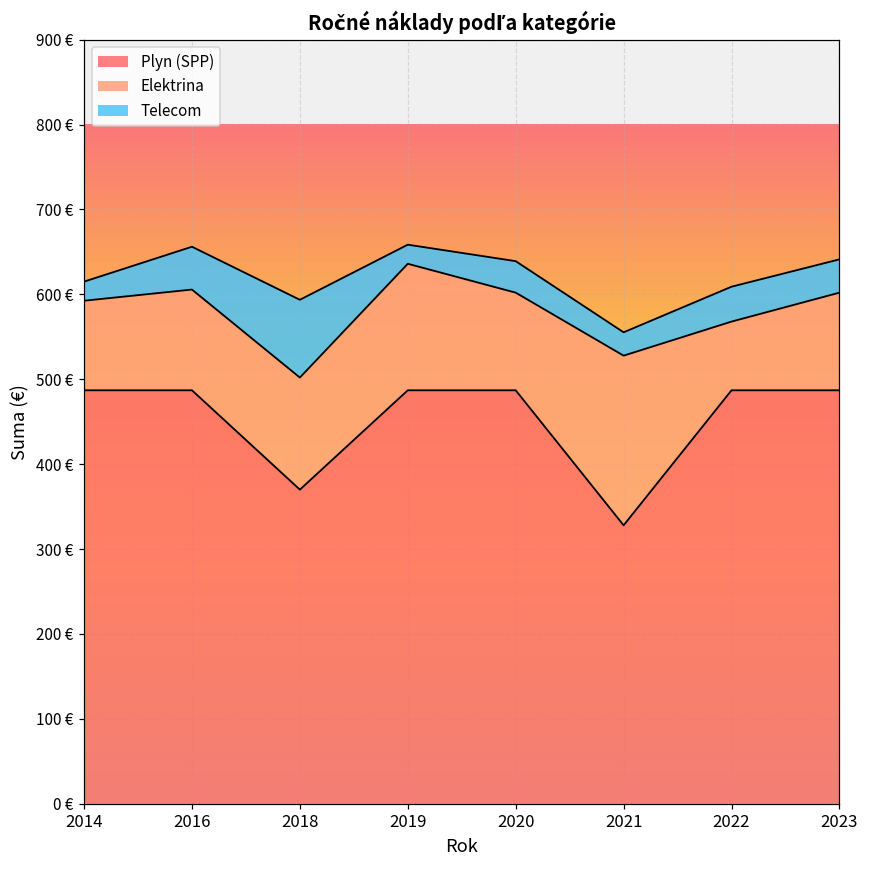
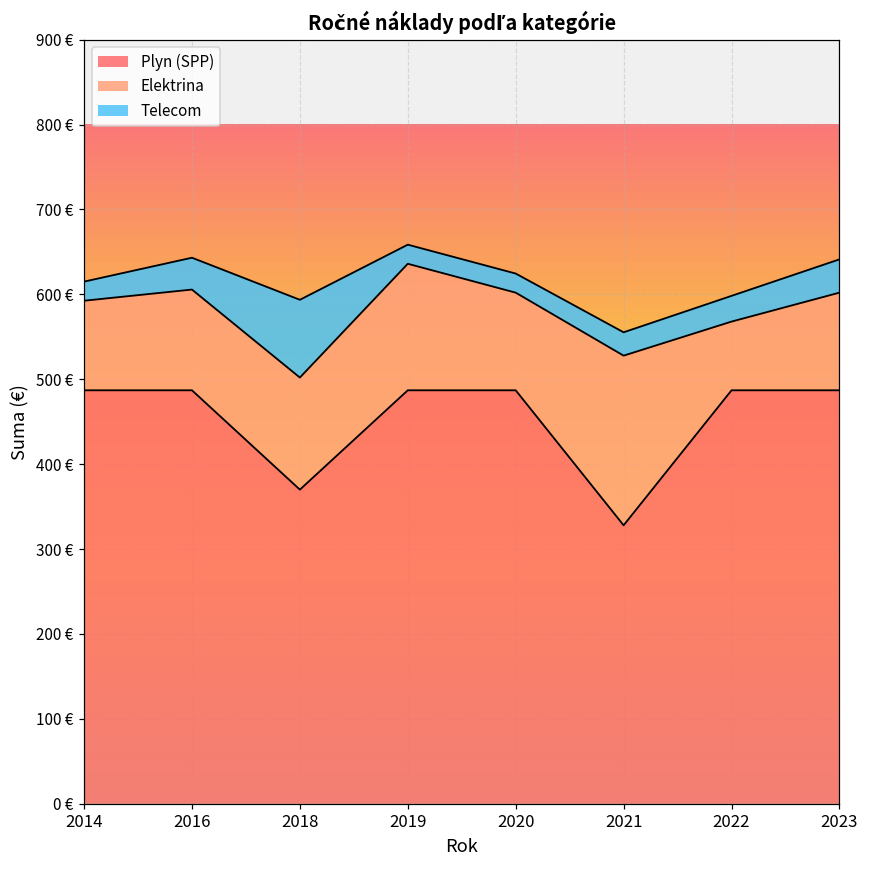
  {
    "Telecom": {
      "2014": "20 €",
-     "2016": "50 €",
+     "2016": "40 €",
      "2018": "90 €",
      "2019": "20 €",
-     "2020": "40 €",
+     "2020": "20 €",
      "2021": "30 €",
-     "2022": "40 €",
+     "2022": "30 €",
      "2023": "40 €"
    }
  }
